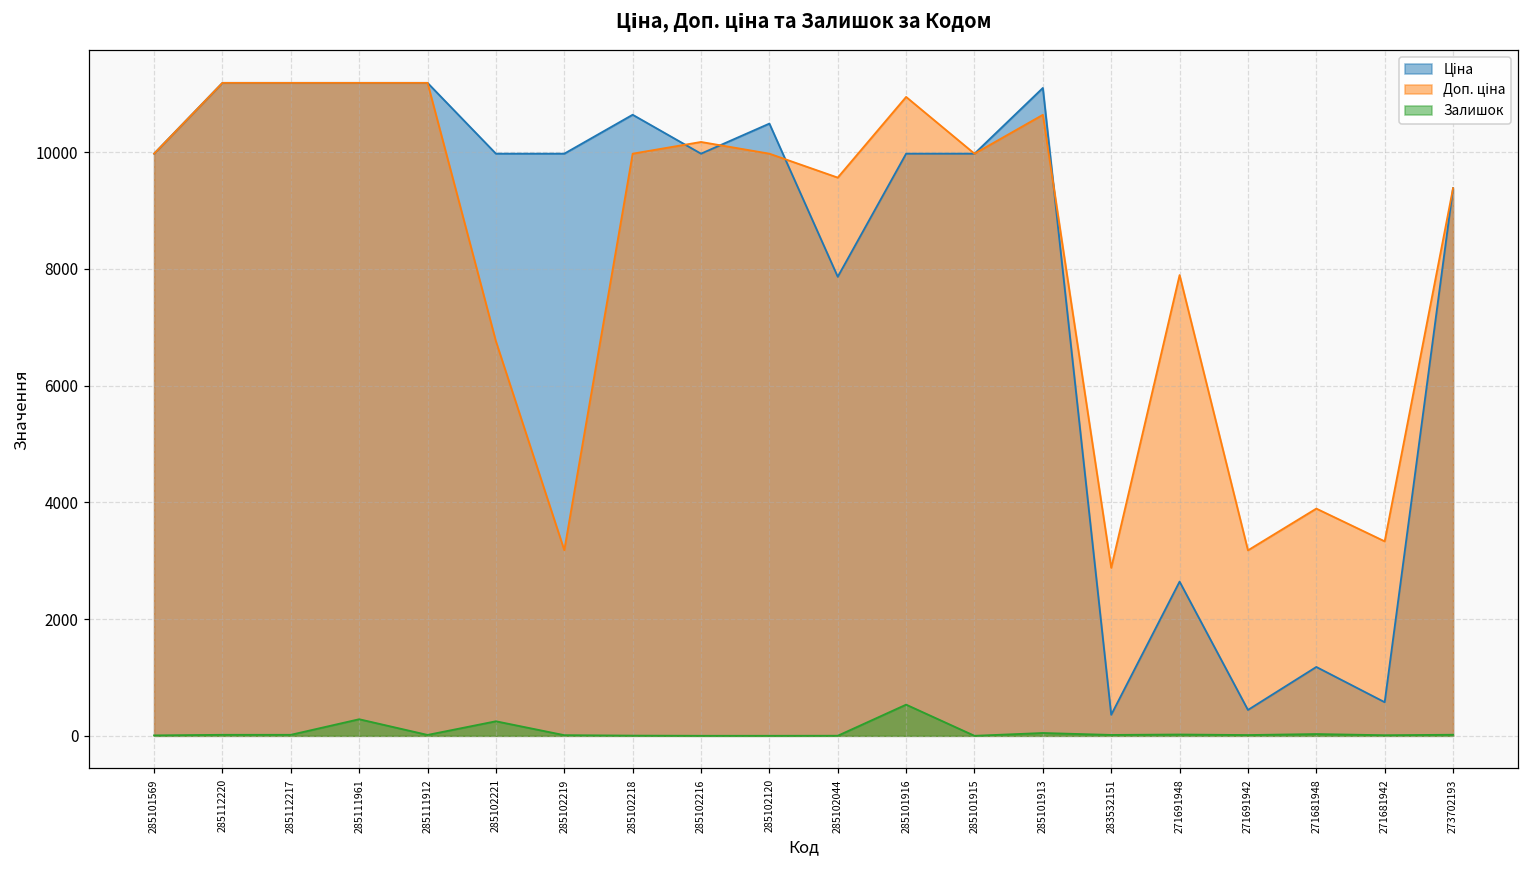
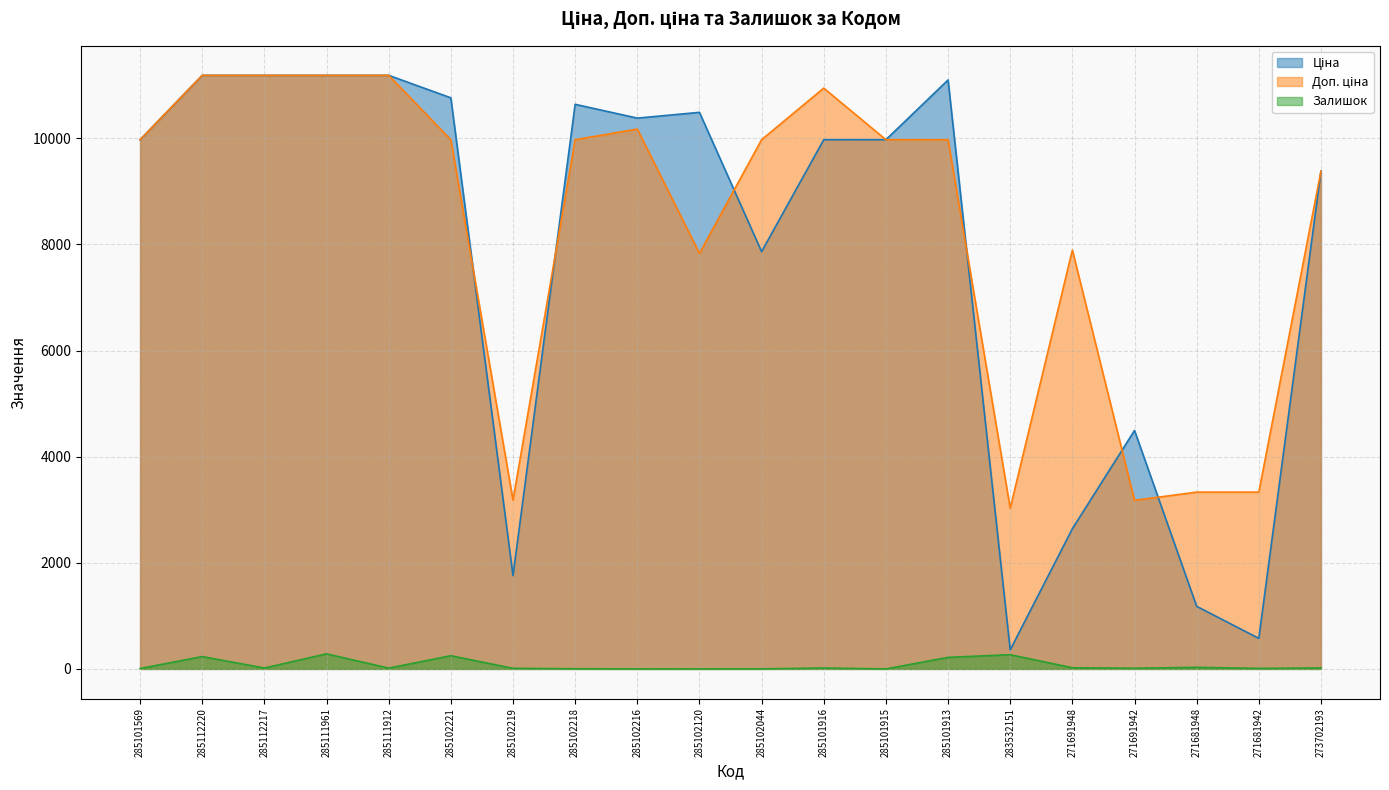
  {
    "Ціна": {
-     "285102221": 10000,
-     "285102219": 10000,
+     "285102221": 10800,
+     "285102219": 1800,
      "285102218": 10600,
-     "285102216": 10000,
+     "285102216": 10400,
      "285102120": 10500,
      "285102044": 7900,
      "285101916": 10000,
      "285101913": 11100,
      "283532151": 400,
      "271691948": 2600,
-     "271691942": 400,
+     "271691942": 4500,
      "271681948": 1200,
      "271681942": 600
    },
    "Доп. ціна": {
-     "285102221": 6800,
+     "285102221": 10000,
      "285102219": 3200,
      "285102218": 10000,
      "285102216": 10200,
-     "285102120": 10000,
-     "285102044": 9600,
+     "285102120": 7800,
+     "285102044": 10000,
      "285101916": 10900,
-     "285101913": 10600,
-     "283532151": 2900,
+     "285101913": 10000,
+     "283532151": 3000,
      "271691948": 7900,
      "271691942": 3200,
-     "271681948": 3900,
+     "271681948": 3300,
      "271681942": 3300
    },
    "Залишок": {
      "285101569": 0,
-     "285112220": 0,
+     "285112220": 200,
      "285112217": 0,
      "285111961": 300,
      "285111912": 0,
      "285102221": 200,
      "285102219": 0,
      "285102218": 0,
      "285102216": 0,
      "285102120": 0,
      "285102044": 0,
-     "285101916": 500,
+     "285101916": 0,
      "285101915": 0,
-     "285101913": 0,
-     "283532151": 0,
+     "285101913": 200,
+     "283532151": 300,
      "271691948": 0,
      "271691942": 0,
      "271681948": 0,
      "271681942": 0,
      "273702193": 0
    }
  }
